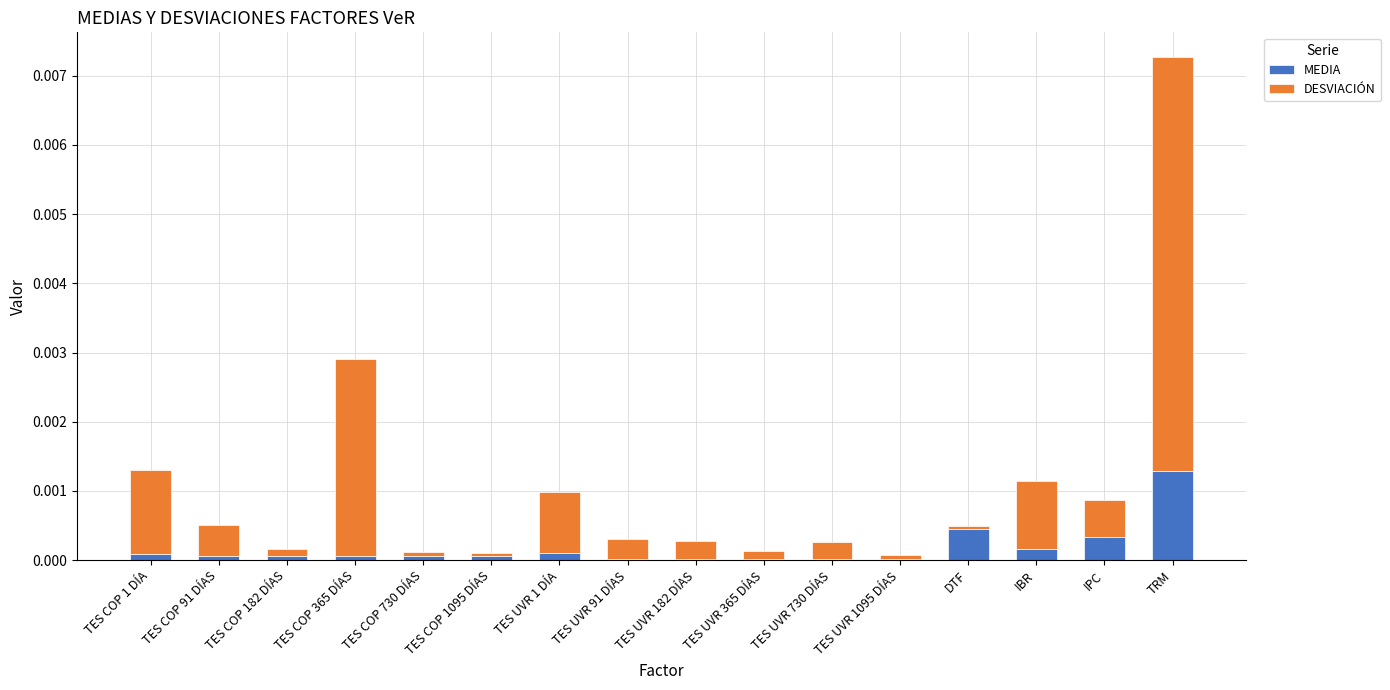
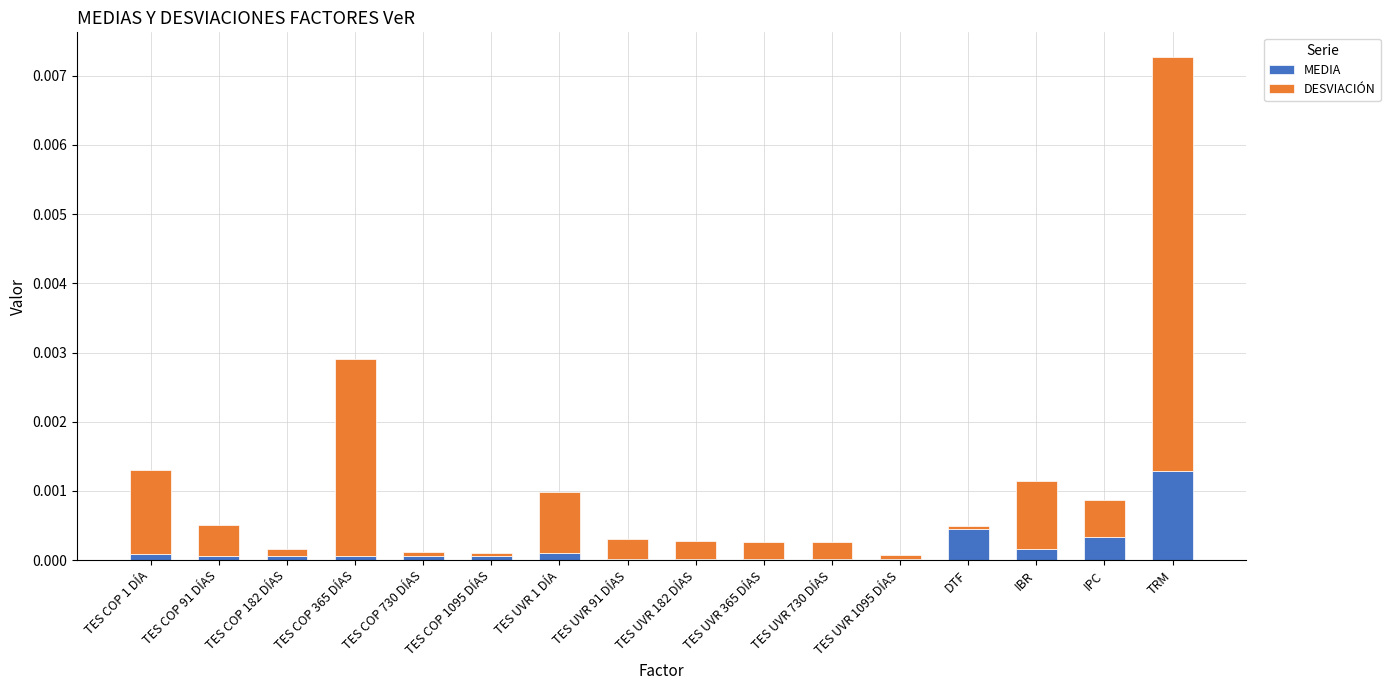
  {
    "MEDIA": {
      "TES COP 1 DÍA": 0.0001,
      "TES COP 91 DÍAS": 0.0001,
      "TES COP 182 DÍAS": 0.0001,
      "TES COP 365 DÍAS": 0.0001,
      "TES COP 730 DÍAS": 0.0001,
      "TES COP 1095 DÍAS": 0.0001,
      "TES UVR 1 DÍA": 0.0001,
      "DTF": 0.0005,
      "IBR": 0.0002,
      "IPC": 0.0003,
      "TRM": 0.0013
    },
    "DESVIACIÓN": {
      "TES COP 1 DÍA": 0.0012,
      "TES COP 91 DÍAS": 0.0004,
      "TES COP 182 DÍAS": 0.0001,
      "TES COP 365 DÍAS": 0.0028,
      "TES COP 730 DÍAS": 0.0001,
      "TES COP 1095 DÍAS": 0.0000,
      "TES UVR 1 DÍA": 0.0009,
      "TES UVR 91 DÍAS": 0.0003,
      "TES UVR 182 DÍAS": 0.0003,
-     "TES UVR 365 DÍAS": 0.0001,
+     "TES UVR 365 DÍAS": 0.0003,
      "TES UVR 730 DÍAS": 0.0002,
      "TES UVR 1095 DÍAS": 0.0001,
      "DTF": 0.0000,
      "IBR": 0.0010,
      "IPC": 0.0005,
      "TRM": 0.0060
    }
  }
